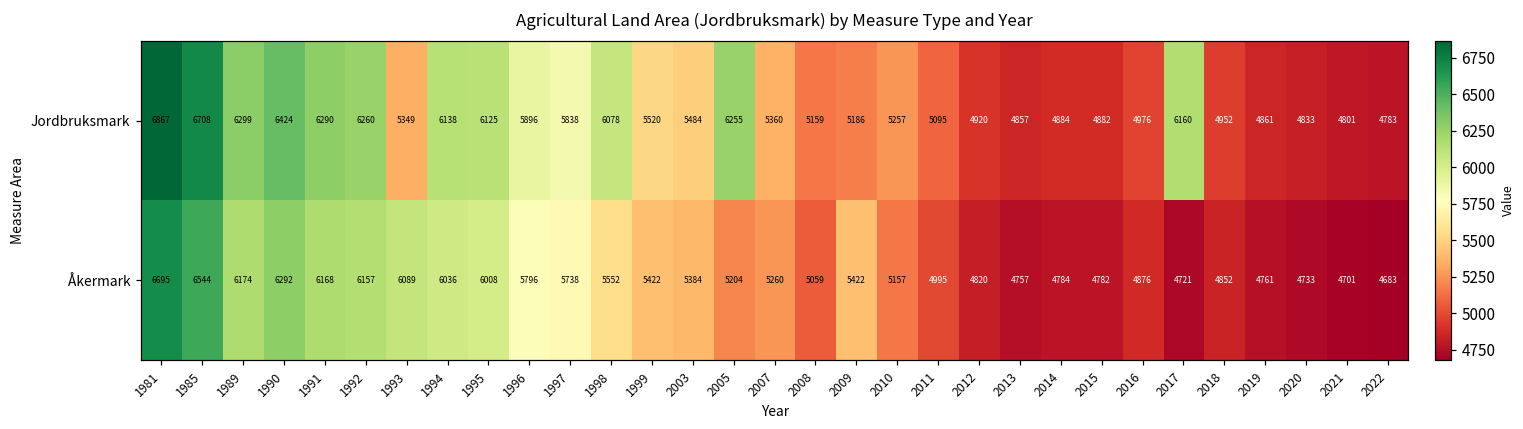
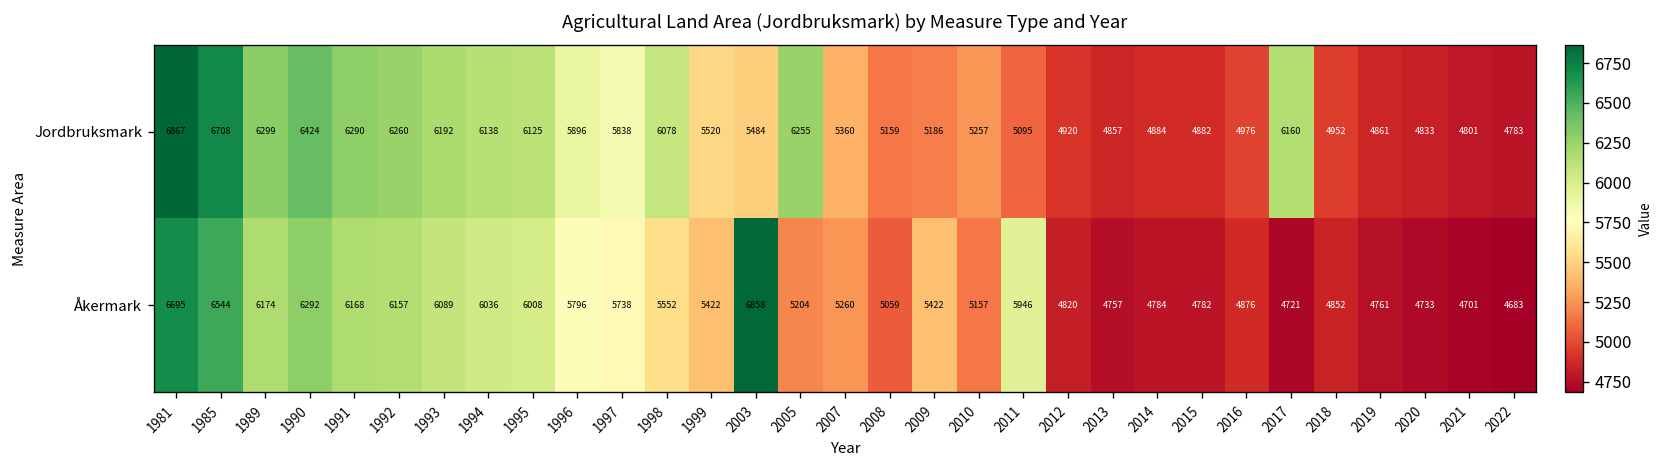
  {
    "Jordbruksmark": {
      "1981": 6867,
      "1985": 6708,
      "1989": 6299,
      "1990": 6424,
      "1991": 6290,
      "1992": 6260,
-     "1993": 5349,
+     "1993": 6192,
      "1994": 6138,
      "1995": 6125,
      "1996": 5896,
      "1997": 5838,
      "1998": 6078,
      "1999": 5520,
      "2003": 5484,
      "2005": 6255,
      "2007": 5360,
      "2008": 5159,
      "2009": 5186,
      "2010": 5257,
      "2011": 5095,
      "2012": 4920,
      "2013": 4857,
      "2014": 4884,
      "2015": 4882,
      "2016": 4976,
      "2017": 6160,
      "2018": 4952,
      "2019": 4861,
      "2020": 4833,
      "2021": 4801,
      "2022": 4783
    },
    "Åkermark": {
      "1981": 6695,
      "1985": 6544,
      "1989": 6174,
      "1990": 6292,
      "1991": 6168,
      "1992": 6157,
      "1993": 6089,
      "1994": 6036,
      "1995": 6008,
      "1996": 5796,
      "1997": 5738,
      "1998": 5552,
      "1999": 5422,
-     "2003": 5384,
+     "2003": 6858,
      "2005": 5204,
      "2007": 5260,
      "2008": 5059,
      "2009": 5422,
      "2010": 5157,
-     "2011": 4995,
+     "2011": 5946,
      "2012": 4820,
      "2013": 4757,
      "2014": 4784,
      "2015": 4782,
      "2016": 4876,
      "2017": 4721,
      "2018": 4852,
      "2019": 4761,
      "2020": 4733,
      "2021": 4701,
      "2022": 4683
    }
  }
